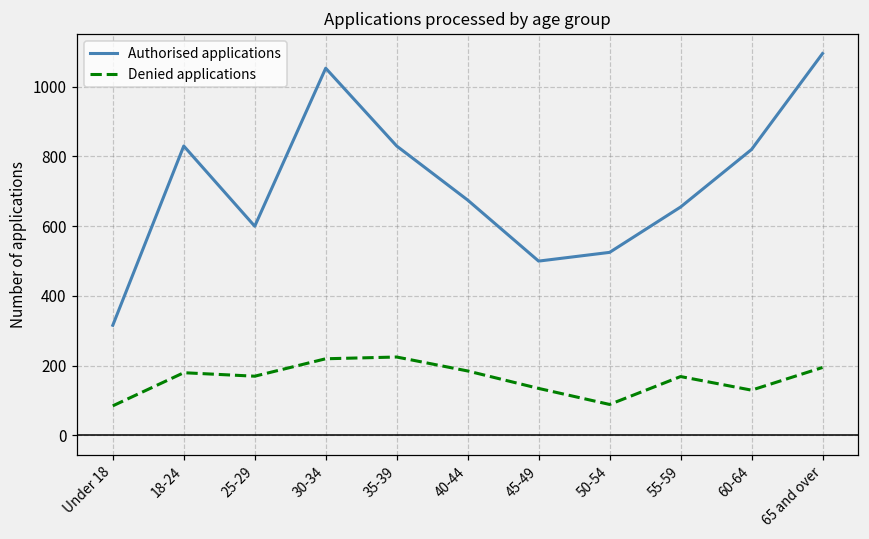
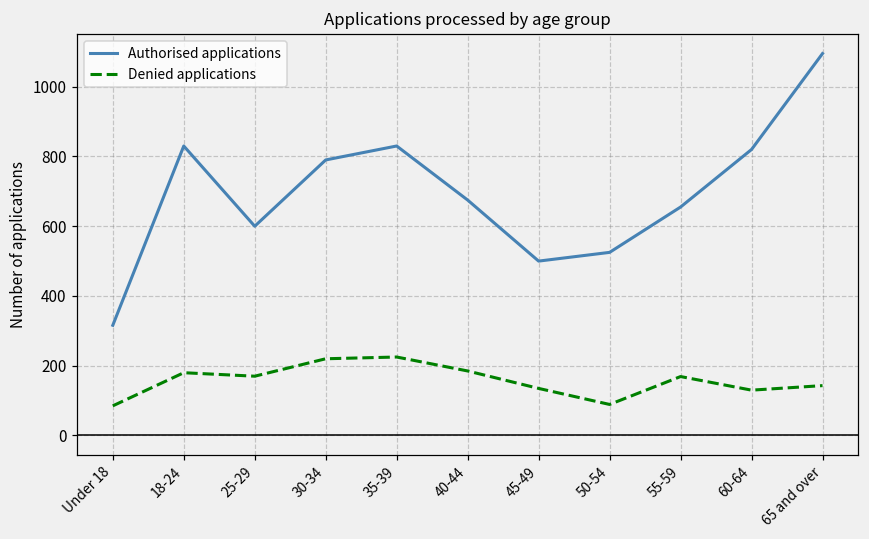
  {
    "Authorised applications": {
      "Under 18": 320,
      "18-24": 830,
      "25-29": 600,
-     "30-34": 1050,
+     "30-34": 790,
      "35-39": 830,
      "40-44": 680,
      "45-49": 500,
      "50-54": 530,
      "55-59": 660,
      "60-64": 820,
      "65 and over": 1100
    },
    "Denied applications": {
      "Under 18": 90,
      "18-24": 180,
      "25-29": 170,
      "30-34": 220,
      "35-39": 230,
      "40-44": 190,
      "45-49": 140,
      "50-54": 90,
      "55-59": 170,
      "60-64": 130,
-     "65 and over": 200
+     "65 and over": 140
    }
  }
